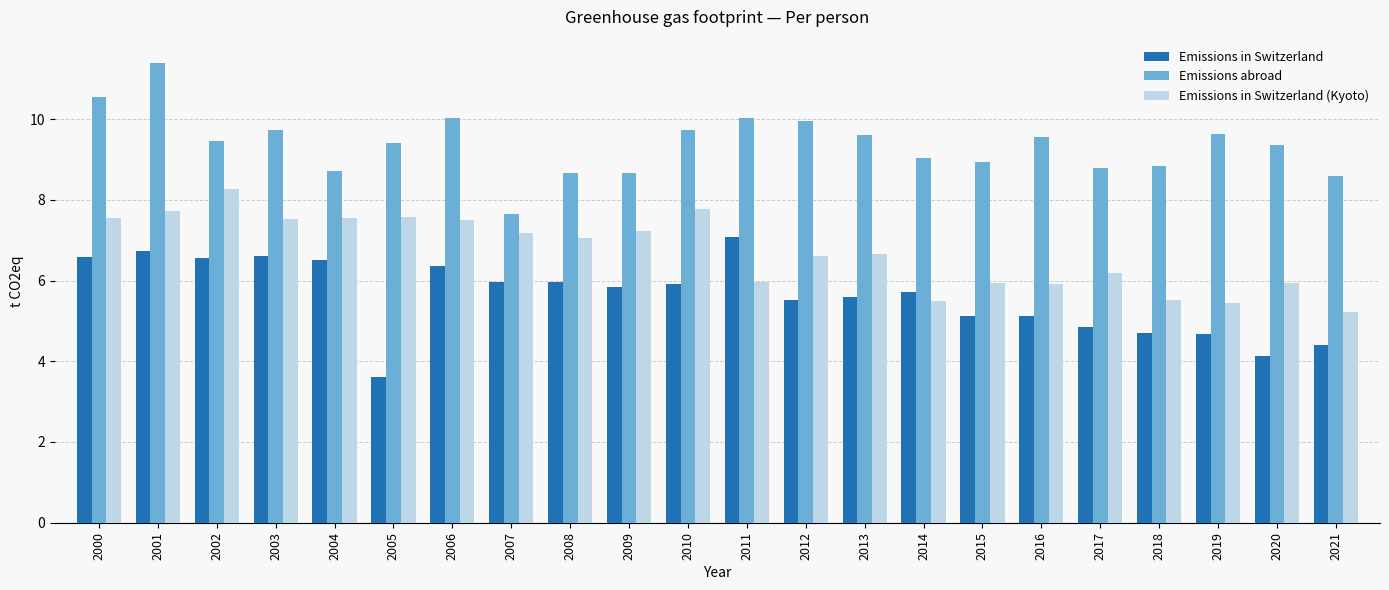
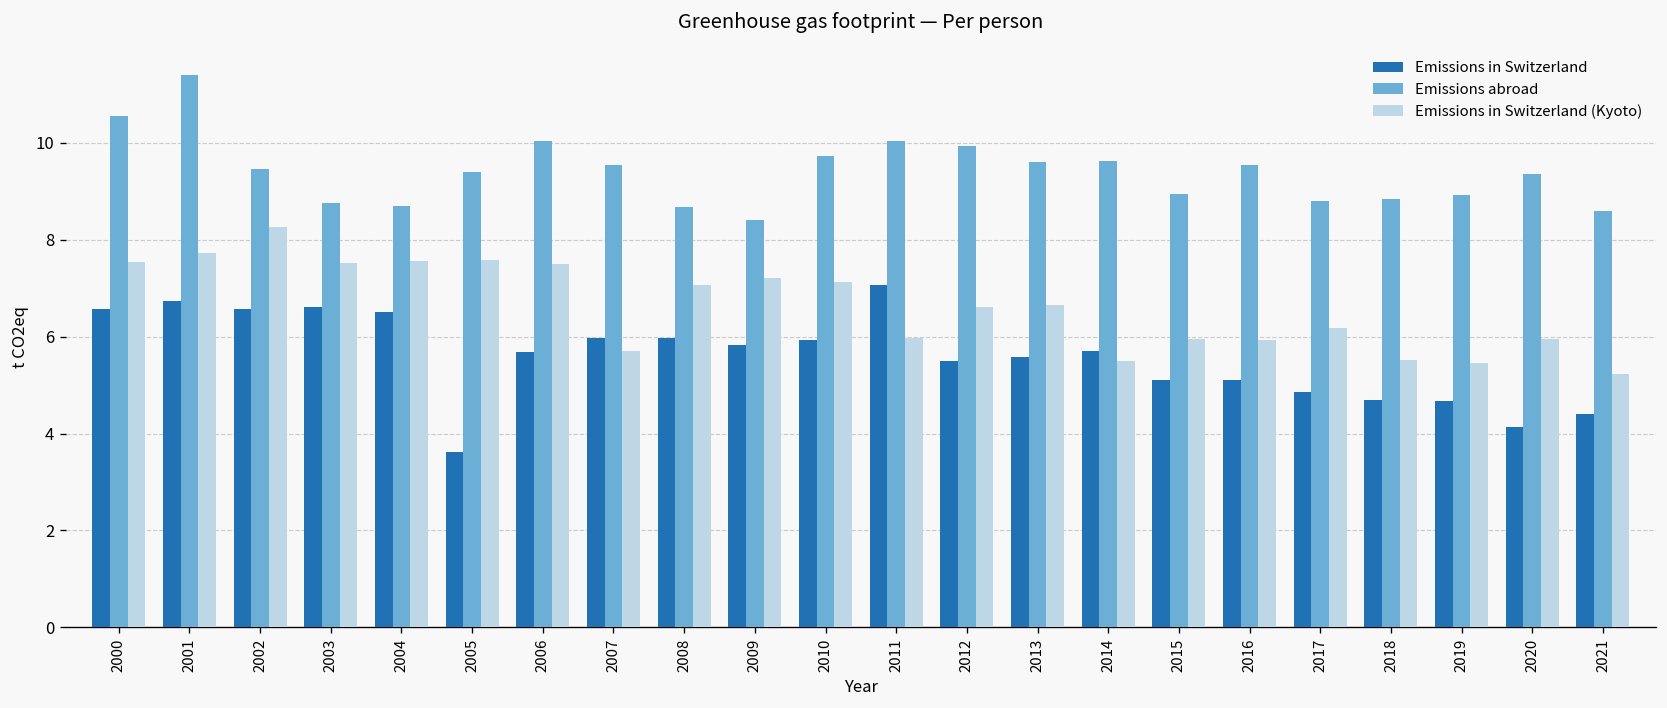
  {
    "Emissions in Switzerland": {
      "2000": 6.6,
      "2001": 6.7,
      "2002": 6.6,
      "2003": 6.6,
      "2004": 6.5,
      "2005": 3.6,
-     "2006": 6.4,
+     "2006": 5.7,
      "2007": 6.0,
      "2008": 6.0,
      "2009": 5.8,
      "2010": 5.9,
      "2011": 7.1,
      "2012": 5.5,
      "2013": 5.6,
      "2014": 5.7,
      "2015": 5.1,
      "2016": 5.1,
      "2017": 4.9,
      "2018": 4.7,
      "2019": 4.7,
      "2020": 4.1,
      "2021": 4.4
    },
    "Emissions abroad": {
      "2000": 10.6,
      "2001": 11.4,
      "2002": 9.5,
-     "2003": 9.7,
+     "2003": 8.7,
      "2004": 8.7,
      "2005": 9.4,
      "2006": 10.0,
-     "2007": 7.6,
+     "2007": 9.5,
      "2008": 8.7,
-     "2009": 8.7,
+     "2009": 8.4,
      "2010": 9.7,
      "2011": 10.0,
      "2012": 9.9,
      "2013": 9.6,
-     "2014": 9.0,
+     "2014": 9.6,
      "2015": 8.9,
      "2016": 9.5,
      "2017": 8.8,
      "2018": 8.8,
-     "2019": 9.6,
+     "2019": 8.9,
      "2020": 9.4,
      "2021": 8.6
    },
    "Emissions in Switzerland (Kyoto)": {
      "2000": 7.5,
      "2001": 7.7,
      "2002": 8.3,
      "2003": 7.5,
      "2004": 7.6,
      "2005": 7.6,
      "2006": 7.5,
-     "2007": 7.2,
+     "2007": 5.7,
      "2008": 7.1,
      "2009": 7.2,
-     "2010": 7.8,
+     "2010": 7.1,
      "2011": 6.0,
      "2012": 6.6,
      "2013": 6.7,
      "2014": 5.5,
      "2015": 6.0,
      "2016": 5.9,
      "2017": 6.2,
      "2018": 5.5,
      "2019": 5.5,
      "2020": 5.9,
      "2021": 5.2
    }
  }
